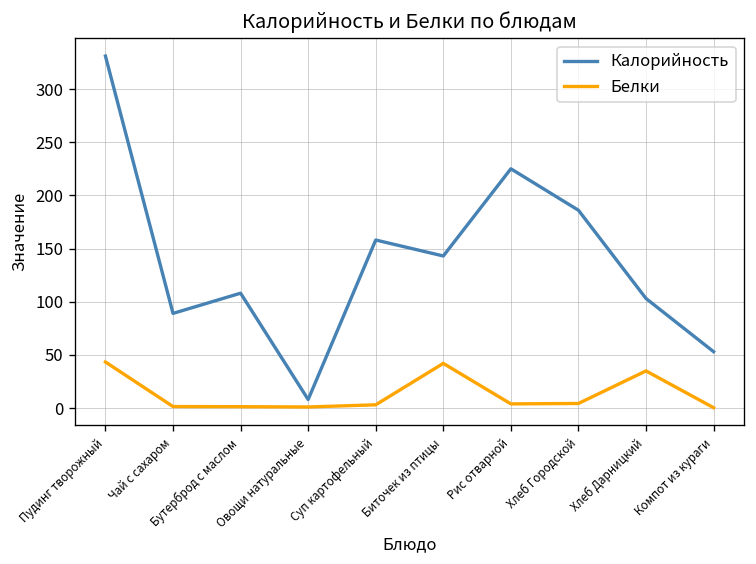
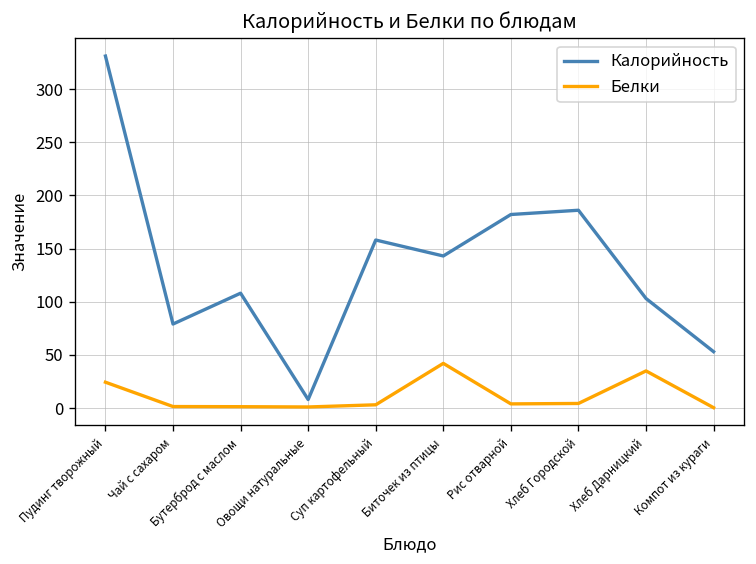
  {
    "Калорийность": {
      "Пудинг творожный": 330,
-     "Чай с сахаром": 90,
+     "Чай с сахаром": 80,
      "Бутерброд с маслом": 110,
      "Овощи натуральные": 10,
      "Суп картофельный": 160,
      "Биточек из птицы": 140,
-     "Рис отварной": 230,
+     "Рис отварной": 180,
      "Хлеб Городской": 190,
      "Хлеб Дарницкий": 100,
      "Компот из кураги": 50
    },
    "Белки": {
-     "Пудинг творожный": 40,
+     "Пудинг творожный": 20,
      "Чай с сахаром": 0,
      "Бутерброд с маслом": 0,
      "Овощи натуральные": 0,
      "Суп картофельный": 0,
      "Биточек из птицы": 40,
      "Рис отварной": 0,
      "Хлеб Городской": 0,
      "Хлеб Дарницкий": 30,
      "Компот из кураги": 0
    }
  }
